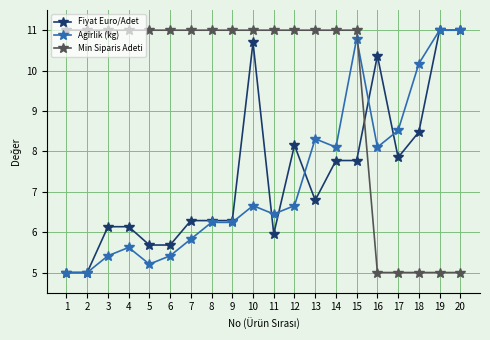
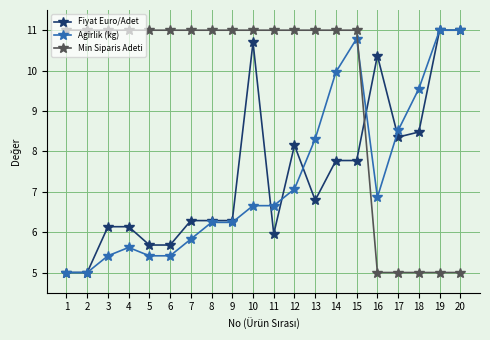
  {
    "Fiyat Euro/Adet": {
      "3": 6.1,
      "4": 6.1,
      "5": 5.7,
      "6": 5.7,
      "7": 6.3,
      "10": 10.7,
      "11": 6.0,
      "12": 8.2,
      "13": 6.8,
      "14": 7.8,
      "15": 7.8,
      "16": 10.4,
-     "17": 7.8,
+     "17": 8.4,
      "18": 8.5
    },
    "Agirlik (kg)": {
      "3": 5.4,
      "4": 5.6,
-     "5": 5.2,
+     "5": 5.4,
      "6": 5.4,
      "7": 5.8,
      "10": 6.7,
-     "11": 6.4,
-     "12": 6.7,
+     "11": 6.7,
+     "12": 7.1,
      "13": 8.3,
-     "14": 8.1,
+     "14": 10.0,
      "15": 10.8,
-     "16": 8.1,
+     "16": 6.9,
      "17": 8.5,
-     "18": 10.2
+     "18": 9.6
    },
    "Min Siparis Adeti": {
      "5": 11.0,
      "6": 11.0,
      "7": 11.0,
      "8": 11.0,
      "9": 11.0,
      "10": 11.0,
      "11": 11.0,
      "12": 11.0,
      "13": 11.0,
      "14": 11.0,
      "15": 11.0,
      "16": 5.0,
      "17": 5.0,
      "18": 5.0,
      "19": 5.0,
      "20": 5.0
    }
  }
